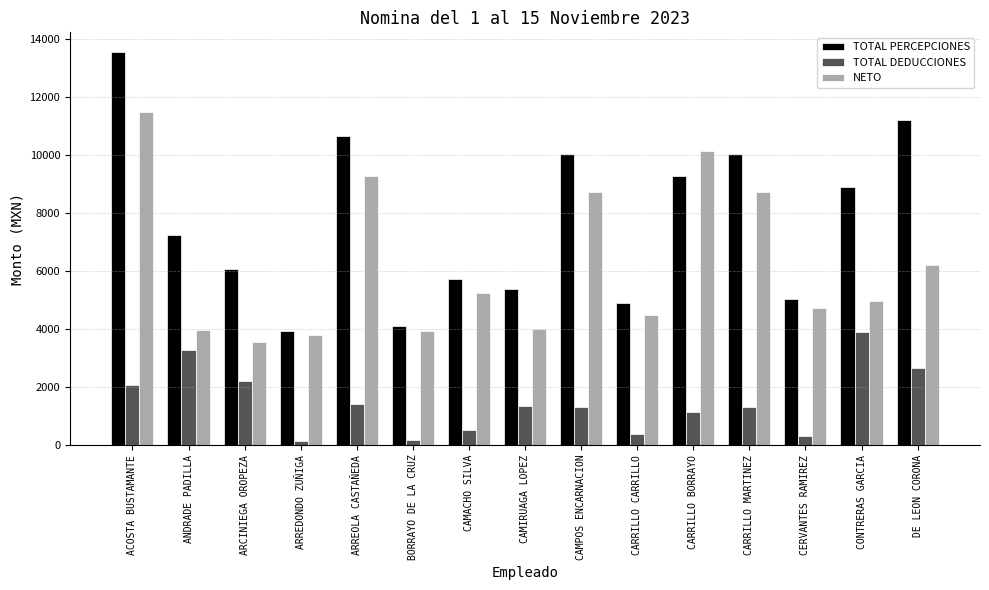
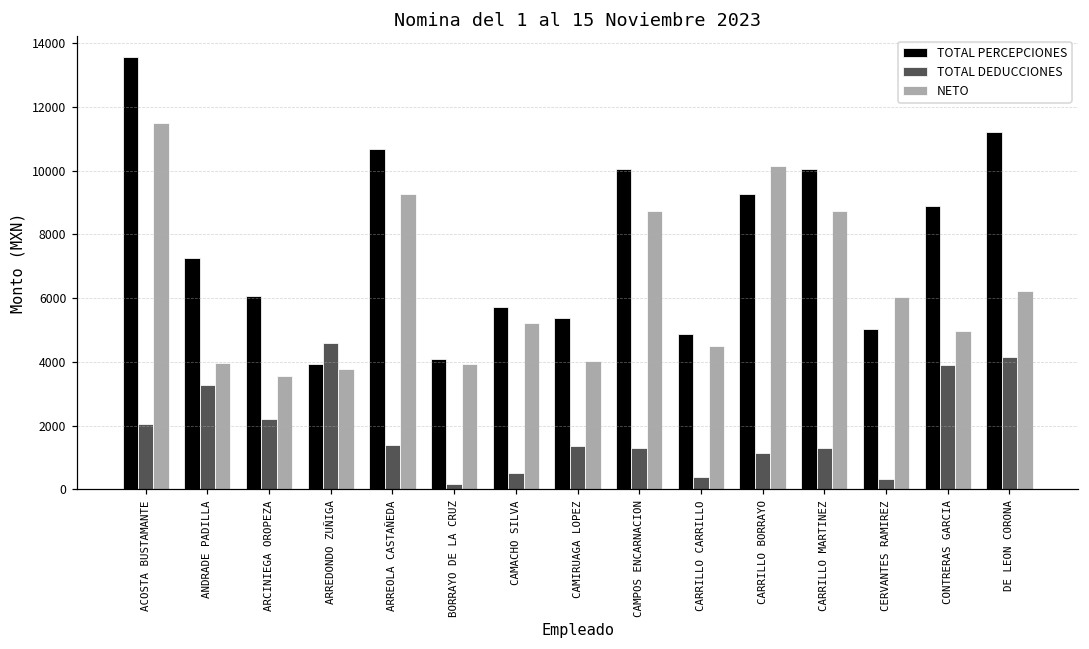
  {
    "TOTAL PERCEPCIONES": {
      "ACOSTA BUSTAMANTE": 13600,
      "ANDRADE PADILLA": 7300,
      "ARCINIEGA OROPEZA": 6100,
      "ARREDONDO ZUÑIGA": 3900,
      "ARREOLA CASTAÑEDA": 10700,
      "BORRAYO DE LA CRUZ": 4100,
      "CAMACHO SILVA": 5700,
      "CAMIRUAGA LOPEZ": 5400,
      "CAMPOS ENCARNACION": 10000,
      "CARRILLO CARRILLO": 4900,
      "CARRILLO BORRAYO": 9300,
      "CARRILLO MARTINEZ": 10000,
      "CERVANTES RAMIREZ": 5000,
      "CONTRERAS GARCIA": 8900,
      "DE LEON CORONA": 11200
    },
    "TOTAL DEDUCCIONES": {
      "ACOSTA BUSTAMANTE": 2100,
      "ANDRADE PADILLA": 3300,
      "ARCINIEGA OROPEZA": 2200,
-     "ARREDONDO ZUÑIGA": 200,
+     "ARREDONDO ZUÑIGA": 4600,
      "ARREOLA CASTAÑEDA": 1400,
      "BORRAYO DE LA CRUZ": 200,
      "CAMACHO SILVA": 500,
      "CAMIRUAGA LOPEZ": 1300,
      "CAMPOS ENCARNACION": 1300,
      "CARRILLO CARRILLO": 400,
      "CARRILLO BORRAYO": 1100,
      "CARRILLO MARTINEZ": 1300,
      "CERVANTES RAMIREZ": 300,
      "CONTRERAS GARCIA": 3900,
-     "DE LEON CORONA": 2600
+     "DE LEON CORONA": 4200
    },
    "NETO": {
      "ACOSTA BUSTAMANTE": 11500,
      "ANDRADE PADILLA": 4000,
      "ARCINIEGA OROPEZA": 3600,
      "ARREDONDO ZUÑIGA": 3800,
      "ARREOLA CASTAÑEDA": 9300,
      "BORRAYO DE LA CRUZ": 3900,
      "CAMACHO SILVA": 5200,
      "CAMIRUAGA LOPEZ": 4000,
      "CAMPOS ENCARNACION": 8700,
      "CARRILLO CARRILLO": 4500,
      "CARRILLO BORRAYO": 10100,
      "CARRILLO MARTINEZ": 8700,
-     "CERVANTES RAMIREZ": 4700,
+     "CERVANTES RAMIREZ": 6000,
      "CONTRERAS GARCIA": 5000,
      "DE LEON CORONA": 6200
    }
  }
